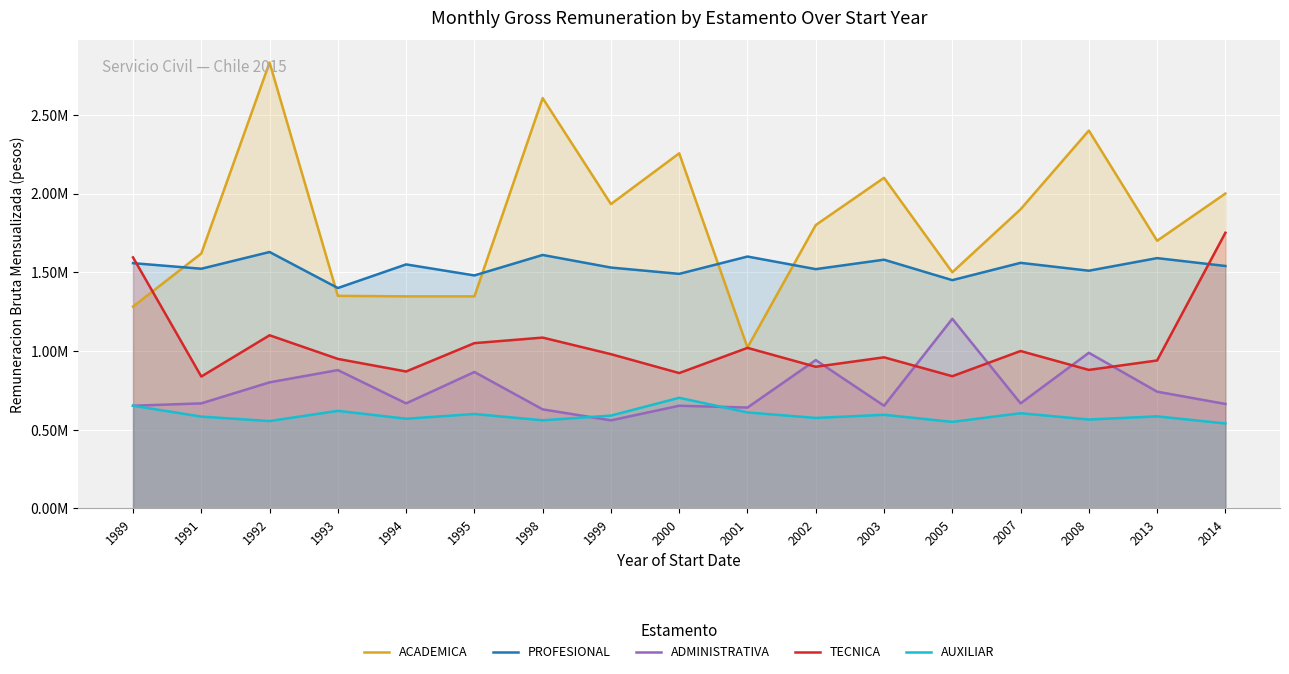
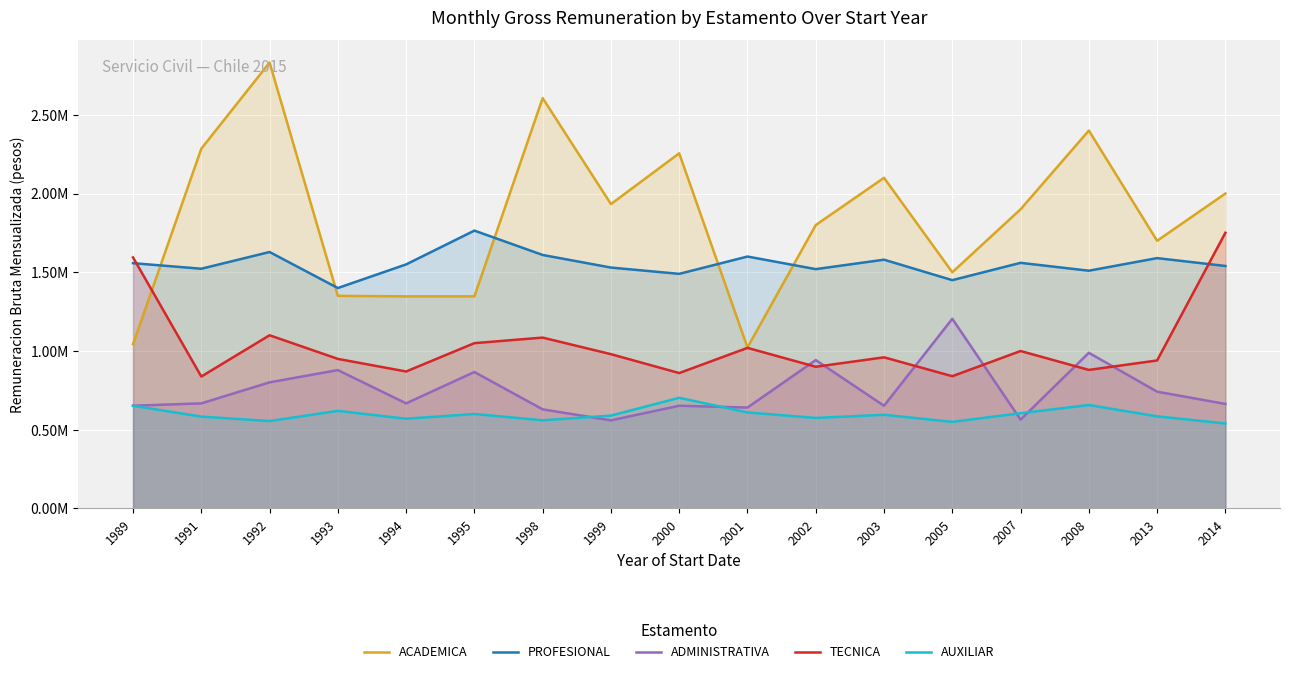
  {
    "ACADEMICA": {
-     "1989": 1280000,
-     "1991": 1620000,
+     "1989": 1040000,
+     "1991": 2280000,
      "1993": 1350000,
      "1994": 1350000,
      "1995": 1350000,
      "1998": 2610000,
      "1999": 1930000,
      "2000": 2260000,
      "2002": 1800000,
      "2003": 2100000,
      "2005": 1500000,
      "2007": 1900000,
      "2008": 2400000,
      "2013": 1700000,
      "2014": 2000000
    },
    "PROFESIONAL": {
      "1989": 1560000,
      "1991": 1520000,
      "1992": 1630000,
      "1993": 1400000,
      "1994": 1550000,
-     "1995": 1480000,
+     "1995": 1760000,
      "1998": 1610000,
      "1999": 1530000,
      "2000": 1490000,
      "2001": 1600000,
      "2002": 1520000,
      "2003": 1580000,
      "2005": 1450000,
      "2007": 1560000,
      "2008": 1510000,
      "2013": 1590000,
      "2014": 1540000
    },
    "ADMINISTRATIVA": {
      "1991": 670000,
      "1992": 800000,
      "1993": 880000,
      "1994": 670000,
      "1995": 870000,
      "1998": 630000,
      "1999": 560000,
      "2000": 650000,
      "2001": 640000,
      "2002": 940000,
      "2003": 650000,
      "2005": 1200000,
-     "2007": 670000,
+     "2007": 560000,
      "2008": 990000,
      "2013": 740000,
      "2014": 660000
    },
    "TECNICA": {
      "1989": 1590000,
      "1991": 840000,
      "1992": 1100000,
      "1993": 950000,
      "1994": 870000,
      "1995": 1050000,
      "1998": 1090000,
      "1999": 980000,
      "2000": 860000,
      "2002": 900000,
      "2003": 960000,
      "2005": 840000,
      "2007": 1000000,
      "2008": 880000,
      "2013": 940000,
      "2014": 1750000
    },
    "AUXILIAR": {
      "1991": 580000,
      "1992": 560000,
      "1993": 620000,
      "1994": 570000,
      "1995": 600000,
      "1998": 560000,
      "1999": 590000,
      "2000": 700000,
      "2001": 610000,
      "2002": 580000,
      "2003": 600000,
      "2005": 550000,
      "2007": 610000,
-     "2008": 570000,
+     "2008": 660000,
      "2013": 590000,
      "2014": 540000
    }
  }
